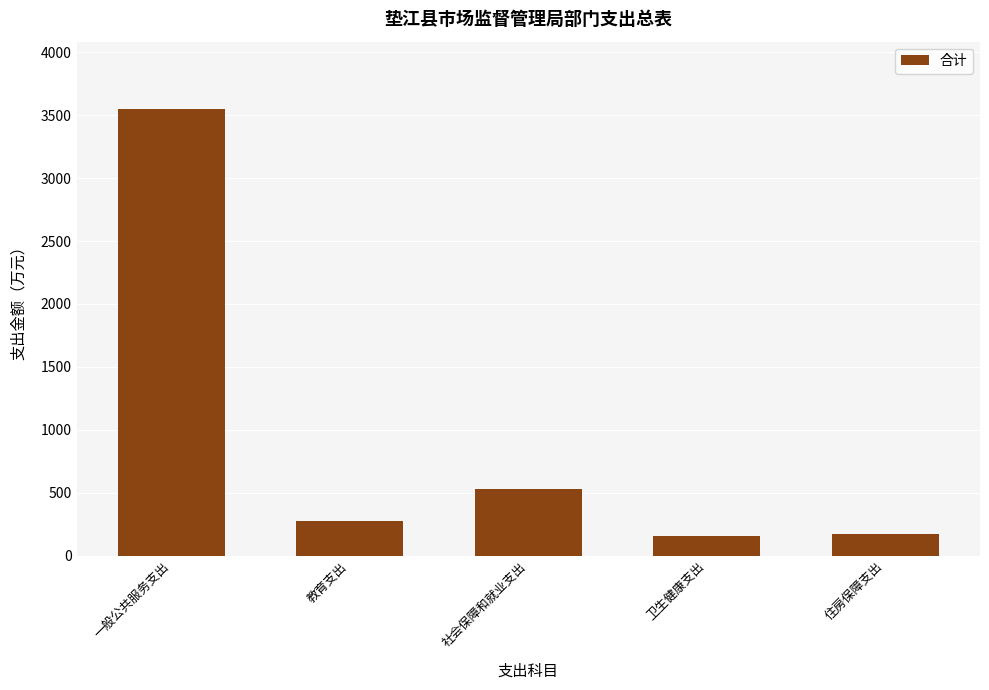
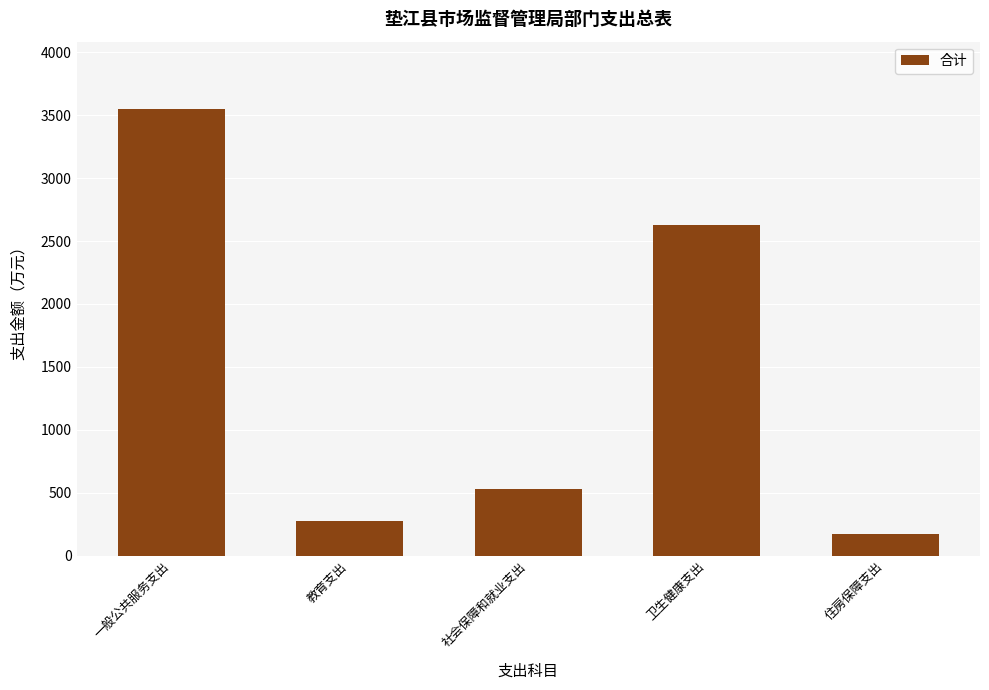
  {
    "一般公共服务支出": 3550,
    "教育支出": 270,
    "社会保障和就业支出": 530,
-   "卫生健康支出": 160,
+   "卫生健康支出": 2630,
    "住房保障支出": 170
  }
